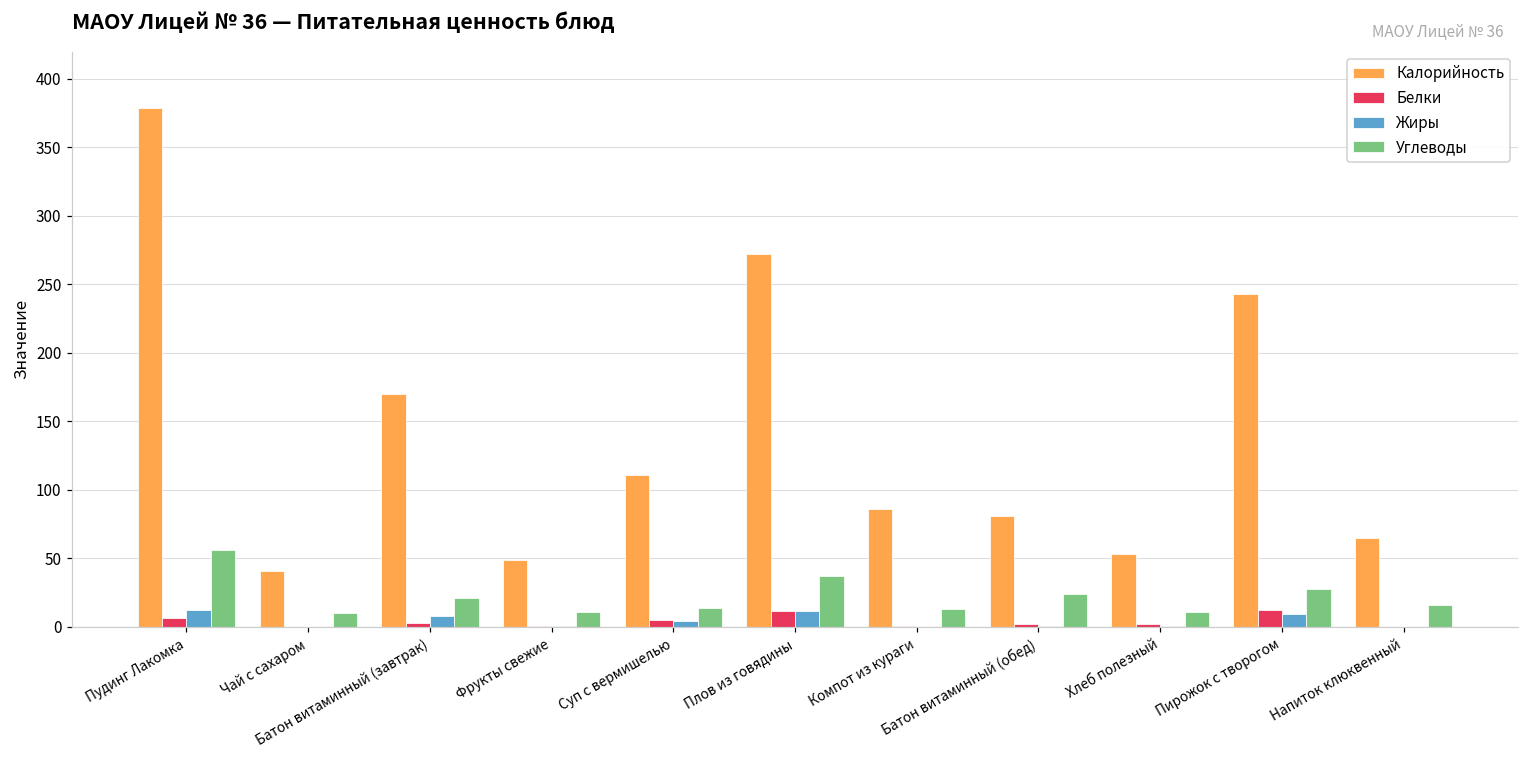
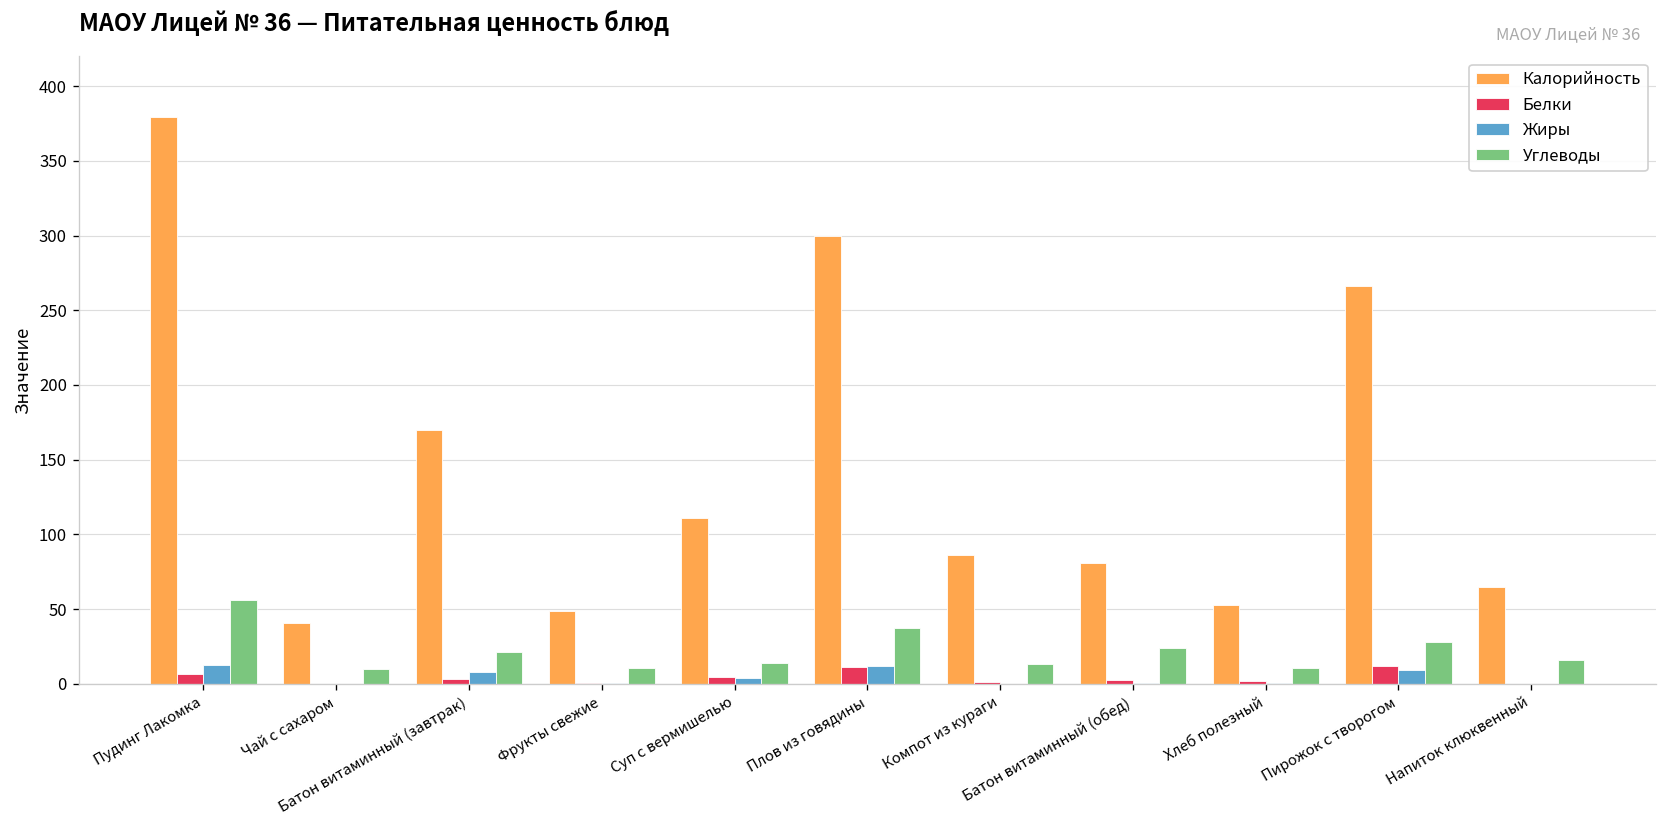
  {
    "Калорийность": {
      "Пудинг Лакомка": 379,
      "Чай с сахаром": 41,
      "Батон витаминный (завтрак)": 170,
      "Фрукты свежие": 49,
      "Суп с вермишелью": 111,
-     "Плов из говядины": 272,
+     "Плов из говядины": 300,
      "Компот из кураги": 86,
      "Батон витаминный (обед)": 81,
      "Хлеб полезный": 53,
-     "Пирожок с творогом": 243,
+     "Пирожок с творогом": 266,
      "Напиток клюквенный": 65
    },
    "Белки": {
      "Пудинг Лакомка": 6,
      "Батон витаминный (завтрак)": 3,
      "Суп с вермишелью": 5,
      "Плов из говядины": 12,
      "Батон витаминный (обед)": 2,
      "Пирожок с творогом": 12
    },
    "Жиры": {
      "Пудинг Лакомка": 13,
      "Батон витаминный (завтрак)": 8,
      "Суп с вермишелью": 4,
      "Плов из говядины": 12,
      "Компот из кураги": 0,
      "Пирожок с творогом": 9
    },
    "Углеводы": {
      "Пудинг Лакомка": 56,
      "Чай с сахаром": 10,
      "Батон витаминный (завтрак)": 21,
      "Фрукты свежие": 11,
      "Суп с вермишелью": 14,
      "Плов из говядины": 37,
      "Компот из кураги": 13,
      "Батон витаминный (обед)": 24,
      "Хлеб полезный": 11,
      "Пирожок с творогом": 28,
      "Напиток клюквенный": 16
    }
  }
